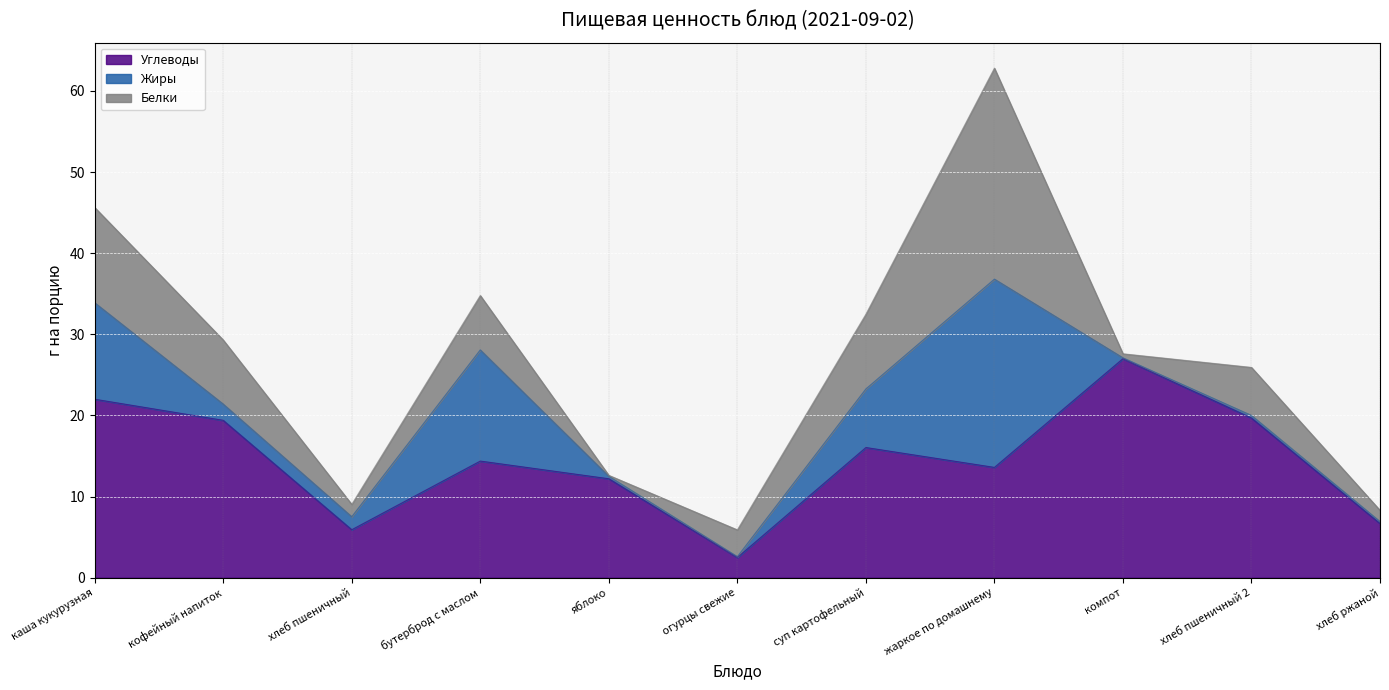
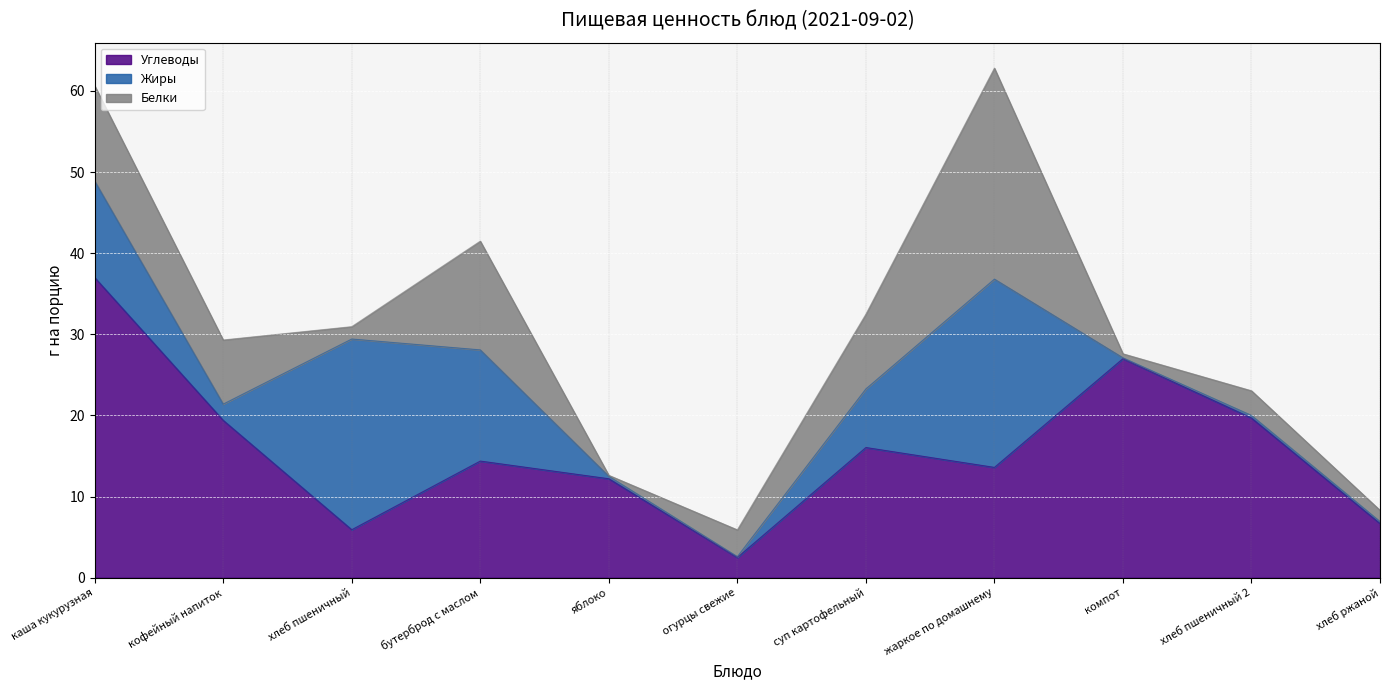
  {
    "Углеводы": {
-     "каша кукурузная": 22,
+     "каша кукурузная": 37,
      "кофейный напиток": 19,
      "хлеб пшеничный": 6,
      "бутерброд с маслом": 14,
      "суп картофельный": 16,
      "жаркое по домашнему": 14,
      "хлеб пшеничный 2": 20
    },
    "Жиры": {
      "каша кукурузная": 12,
      "кофейный напиток": 2,
-     "хлеб пшеничный": 2,
+     "хлеб пшеничный": 24,
      "бутерброд с маслом": 14,
      "суп картофельный": 7,
      "жаркое по домашнему": 23,
      "хлеб пшеничный 2": 0
    },
    "Белки": {
      "каша кукурузная": 12,
      "кофейный напиток": 8,
      "хлеб пшеничный": 2,
-     "бутерброд с маслом": 7,
+     "бутерброд с маслом": 13,
      "огурцы свежие": 3,
      "суп картофельный": 9,
      "жаркое по домашнему": 26,
      "компот": 1,
-     "хлеб пшеничный 2": 6,
+     "хлеб пшеничный 2": 3,
      "хлеб ржаной": 1
    }
  }
